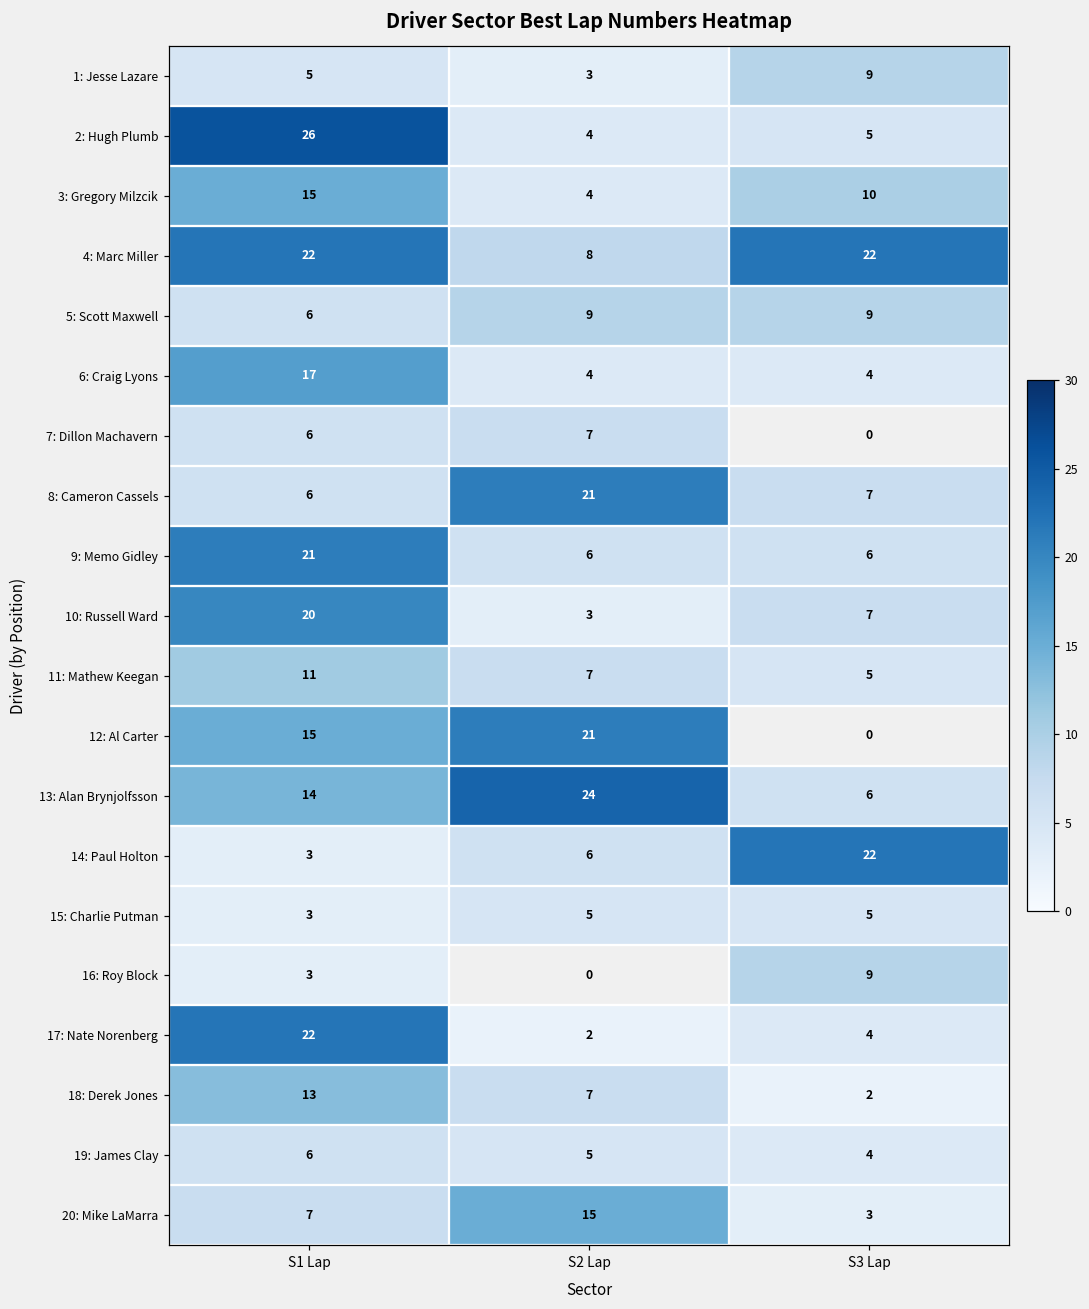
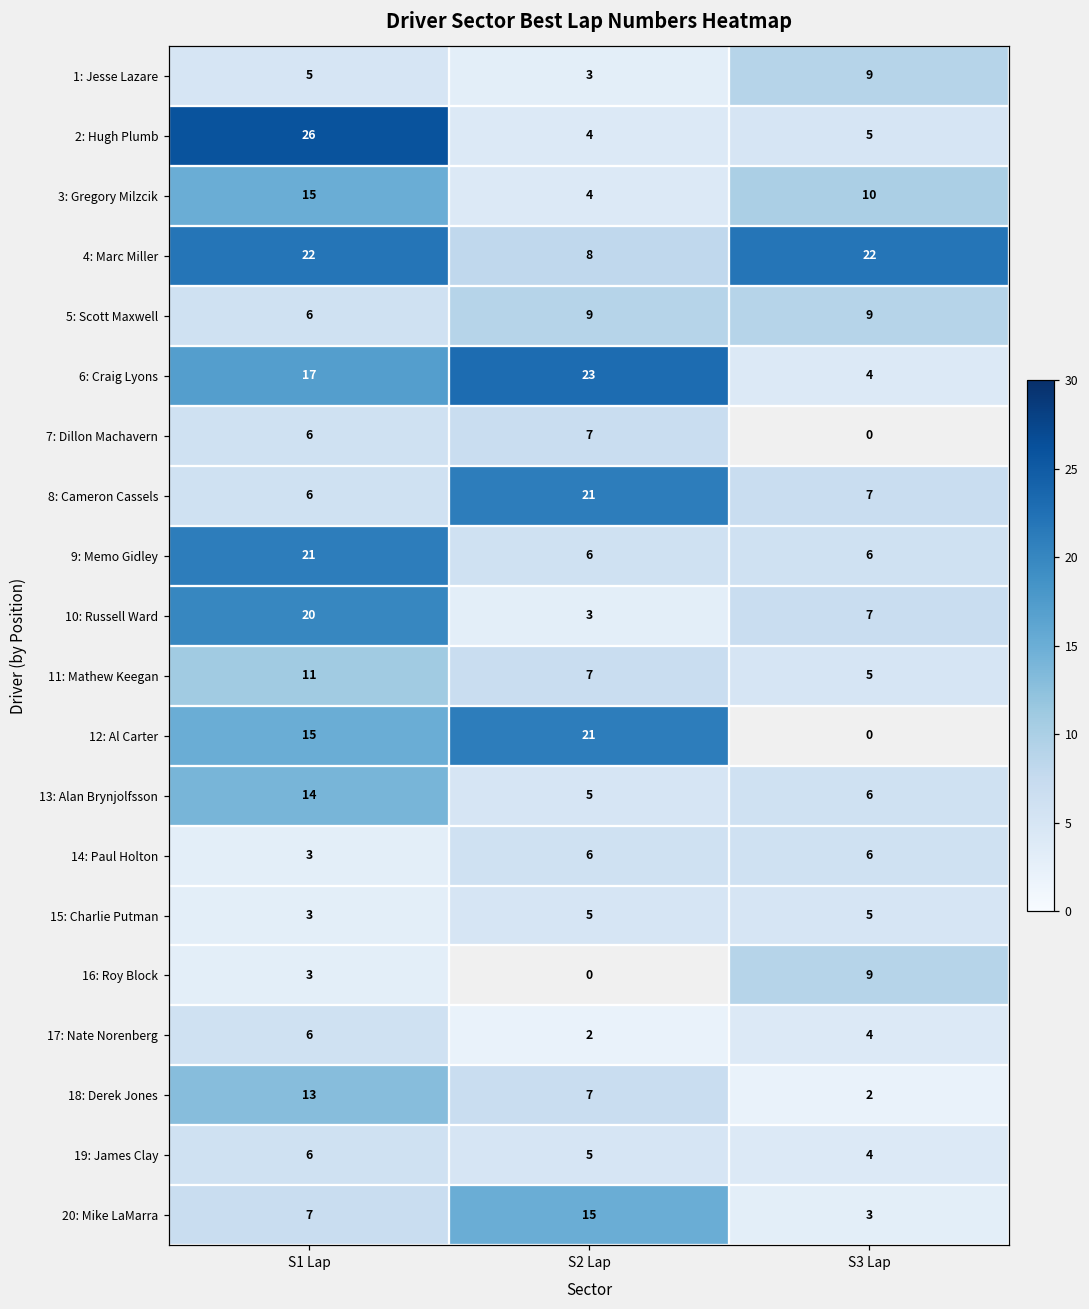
  {
    "1: Jesse Lazare": {
      "S1 Lap": 5,
      "S2 Lap": 3,
      "S3 Lap": 9
    },
    "2: Hugh Plumb": {
      "S1 Lap": 26,
      "S2 Lap": 4,
      "S3 Lap": 5
    },
    "3: Gregory Milzcik": {
      "S1 Lap": 15,
      "S2 Lap": 4,
      "S3 Lap": 10
    },
    "4: Marc Miller": {
      "S1 Lap": 22,
      "S2 Lap": 8,
      "S3 Lap": 22
    },
    "5: Scott Maxwell": {
      "S1 Lap": 6,
      "S2 Lap": 9,
      "S3 Lap": 9
    },
    "6: Craig Lyons": {
      "S1 Lap": 17,
-     "S2 Lap": 4,
+     "S2 Lap": 23,
      "S3 Lap": 4
    },
    "7: Dillon Machavern": {
      "S1 Lap": 6,
      "S2 Lap": 7
    },
    "8: Cameron Cassels": {
      "S1 Lap": 6,
      "S2 Lap": 21,
      "S3 Lap": 7
    },
    "9: Memo Gidley": {
      "S1 Lap": 21,
      "S2 Lap": 6,
      "S3 Lap": 6
    },
    "10: Russell Ward": {
      "S1 Lap": 20,
      "S2 Lap": 3,
      "S3 Lap": 7
    },
    "11: Mathew Keegan": {
      "S1 Lap": 11,
      "S2 Lap": 7,
      "S3 Lap": 5
    },
    "12: Al Carter": {
      "S1 Lap": 15,
      "S2 Lap": 21
    },
    "13: Alan Brynjolfsson": {
      "S1 Lap": 14,
-     "S2 Lap": 24,
+     "S2 Lap": 5,
      "S3 Lap": 6
    },
    "14: Paul Holton": {
      "S1 Lap": 3,
      "S2 Lap": 6,
-     "S3 Lap": 22
+     "S3 Lap": 6
    },
    "15: Charlie Putman": {
      "S1 Lap": 3,
      "S2 Lap": 5,
      "S3 Lap": 5
    },
    "16: Roy Block": {
      "S1 Lap": 3,
      "S3 Lap": 9
    },
    "17: Nate Norenberg": {
-     "S1 Lap": 22,
+     "S1 Lap": 6,
      "S2 Lap": 2,
      "S3 Lap": 4
    },
    "18: Derek Jones": {
      "S1 Lap": 13,
      "S2 Lap": 7,
      "S3 Lap": 2
    },
    "19: James Clay": {
      "S1 Lap": 6,
      "S2 Lap": 5,
      "S3 Lap": 4
    },
    "20: Mike LaMarra": {
      "S1 Lap": 7,
      "S2 Lap": 15,
      "S3 Lap": 3
    }
  }
